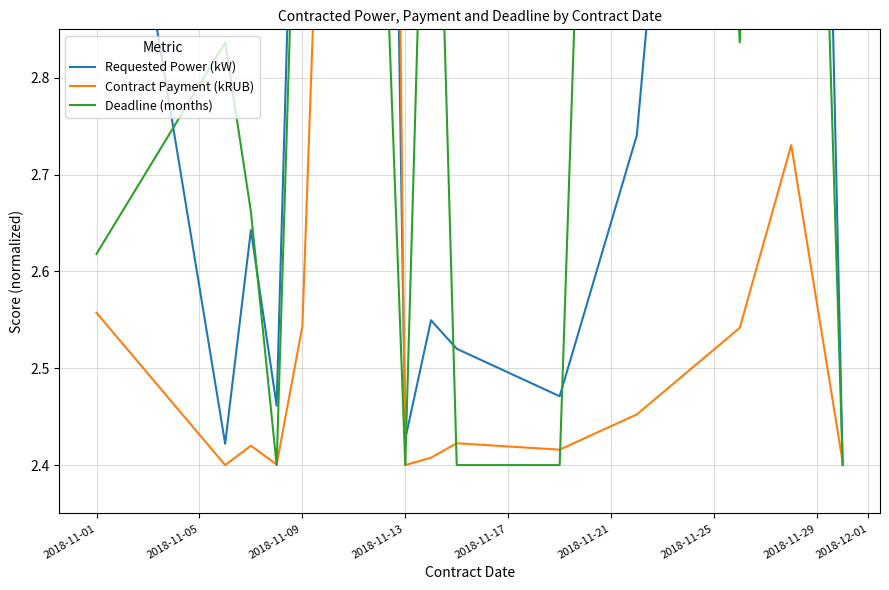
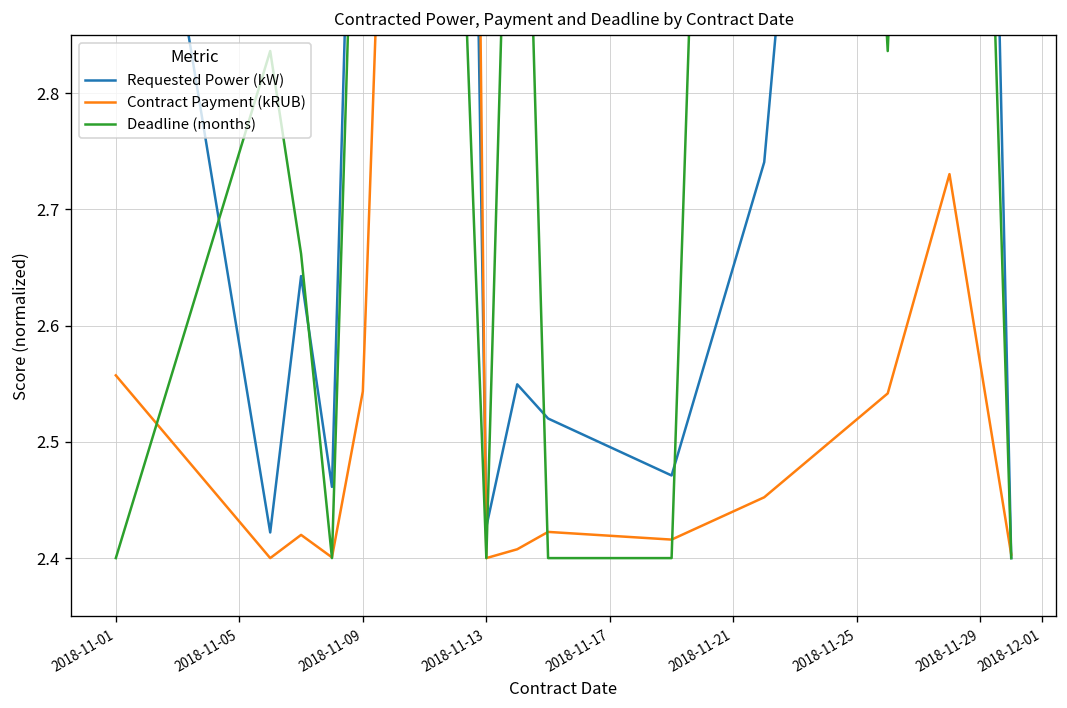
  {
    "Requested Power (kW)": {
      "2018-11-13": 2.43
    },
    "Contract Payment (kRUB)": {
      "2018-11-01": 2.56,
      "2018-11-09": 2.54
    },
    "Deadline (months)": {
-     "2018-11-01": 2.62
+     "2018-11-01": 2.40
    }
  }
